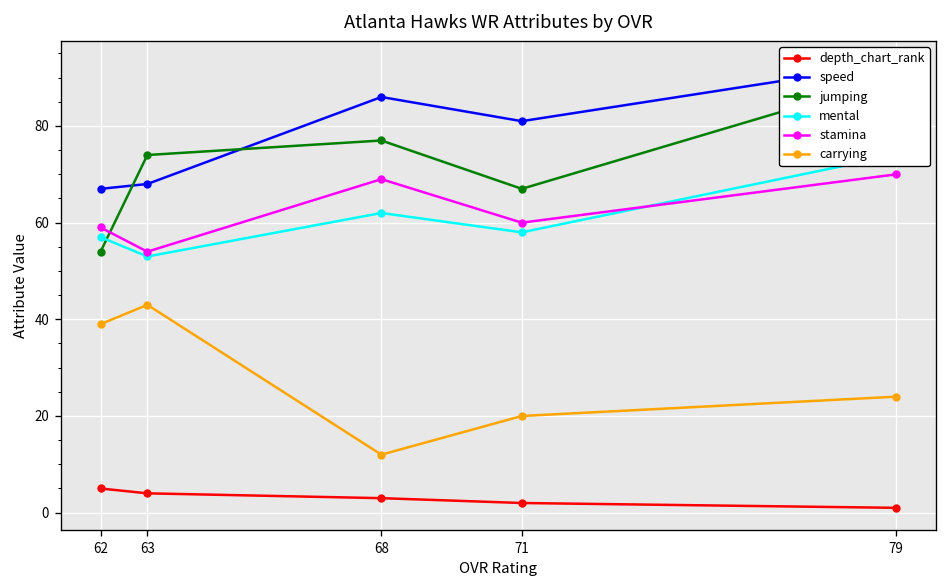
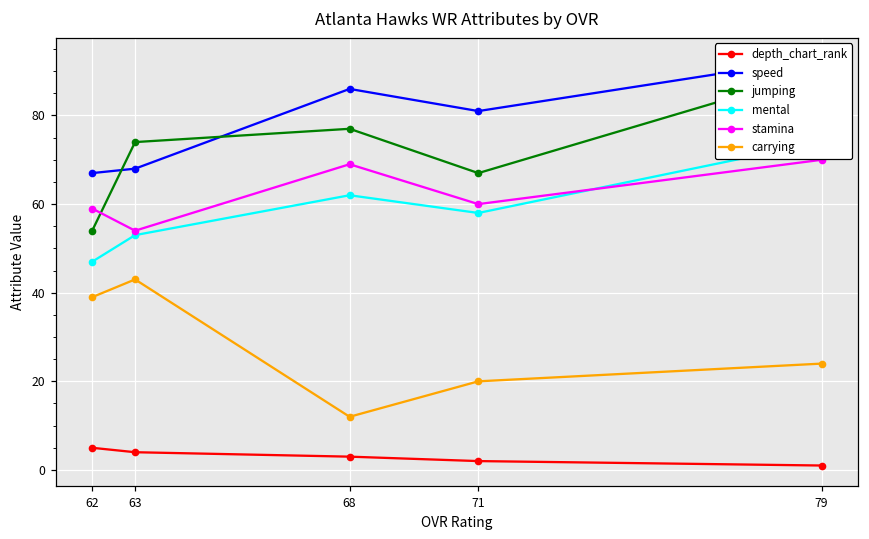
  {
    "depth_chart_rank": {
      "62": 5,
      "63": 4,
      "68": 3,
      "71": 2,
      "79": 1
    },
    "speed": {
      "62": 67,
      "63": 68,
      "68": 86,
      "71": 81
    },
    "jumping": {
      "62": 54,
      "63": 74,
      "68": 77,
      "71": 67
    },
    "mental": {
-     "62": 57,
+     "62": 47,
      "63": 53,
      "68": 62,
      "71": 58
    },
    "stamina": {
      "62": 59,
      "63": 54,
      "68": 69,
      "71": 60,
      "79": 70
    },
    "carrying": {
      "62": 39,
      "63": 43,
      "68": 12,
      "71": 20,
      "79": 24
    }
  }
